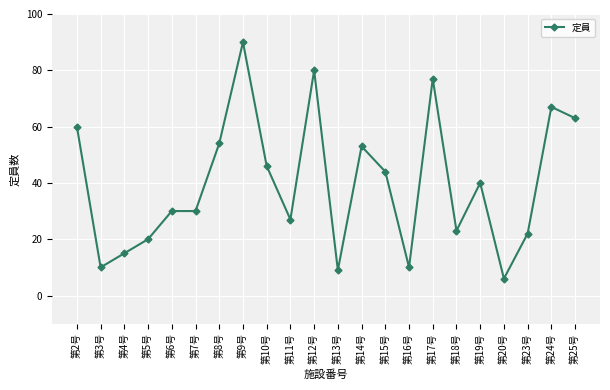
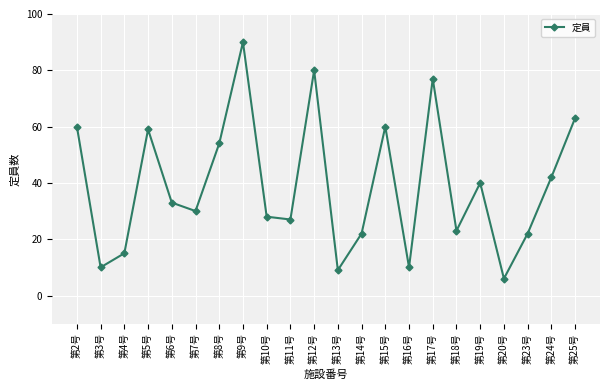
  {
    "第2号": 60,
    "第3号": 10,
    "第4号": 15,
-   "第5号": 20,
-   "第6号": 30,
+   "第5号": 59,
+   "第6号": 33,
    "第7号": 30,
    "第8号": 54,
    "第9号": 90,
-   "第10号": 46,
+   "第10号": 28,
    "第11号": 27,
    "第12号": 80,
    "第13号": 9,
-   "第14号": 53,
-   "第15号": 44,
+   "第14号": 22,
+   "第15号": 60,
    "第16号": 10,
    "第17号": 77,
    "第18号": 23,
    "第19号": 40,
    "第20号": 6,
    "第23号": 22,
-   "第24号": 67,
+   "第24号": 42,
    "第25号": 63
  }
